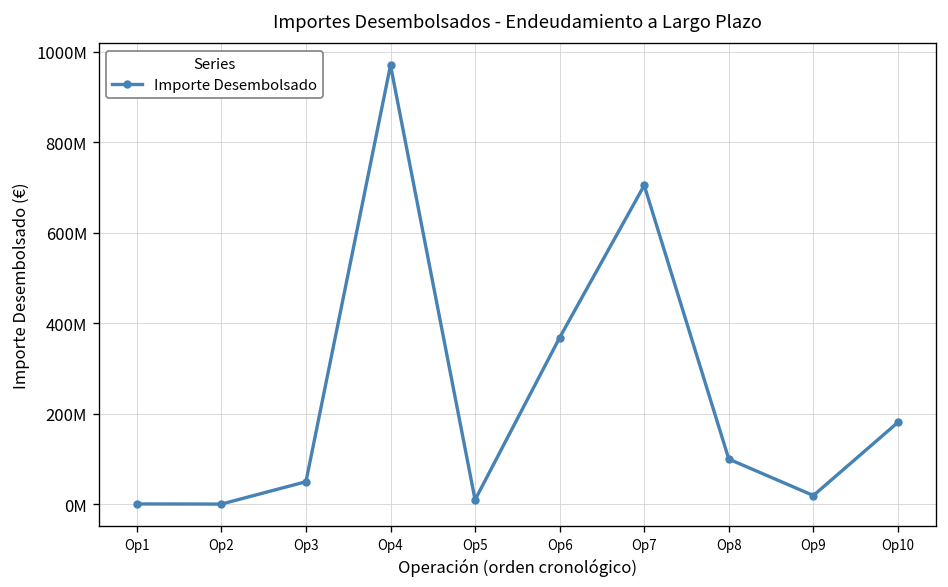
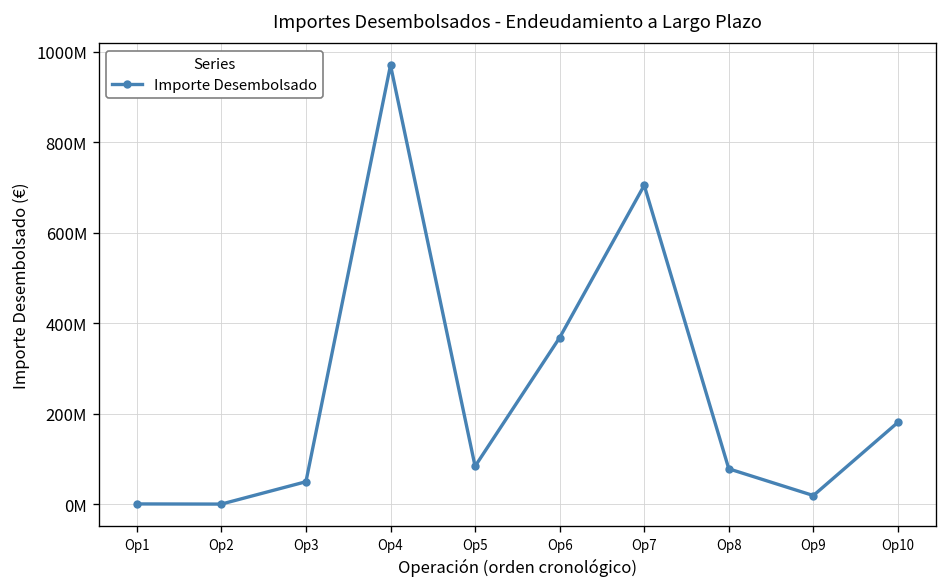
  {
    "Op1": 0,
    "Op2": 0,
    "Op3": 50000000,
    "Op4": 970000000,
-   "Op5": 10000000,
+   "Op5": 80000000,
    "Op6": 370000000,
    "Op7": 700000000,
-   "Op8": 100000000,
+   "Op8": 80000000,
    "Op9": 20000000,
    "Op10": 180000000
  }
